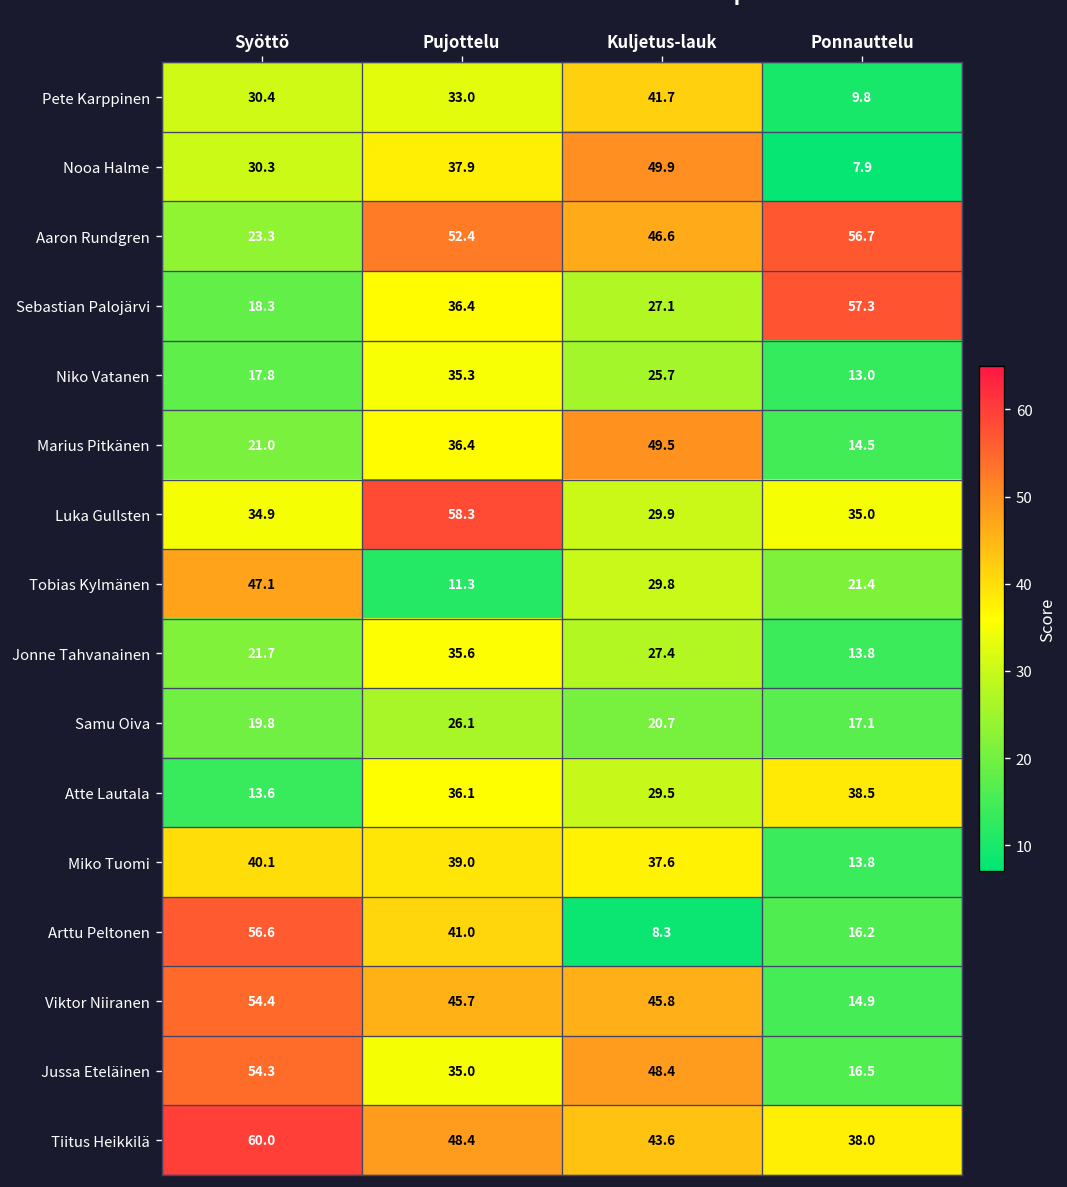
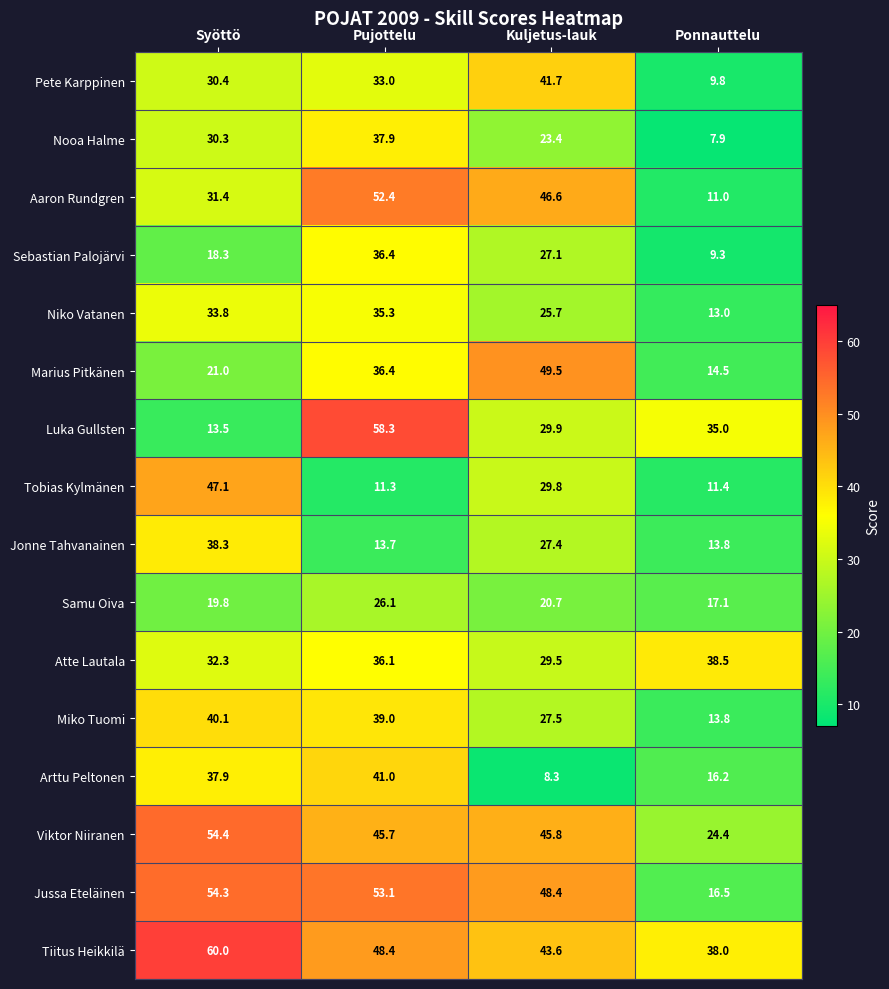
  {
    "Pete Karppinen": {
      "Syöttö": 30.4,
      "Pujottelu": 33.0,
      "Kuljetus-lauk": 41.7,
      "Ponnauttelu": 9.8
    },
    "Nooa Halme": {
      "Syöttö": 30.3,
      "Pujottelu": 37.9,
-     "Kuljetus-lauk": 49.9,
+     "Kuljetus-lauk": 23.4,
      "Ponnauttelu": 7.9
    },
    "Aaron Rundgren": {
-     "Syöttö": 23.3,
+     "Syöttö": 31.4,
      "Pujottelu": 52.4,
      "Kuljetus-lauk": 46.6,
-     "Ponnauttelu": 56.7
+     "Ponnauttelu": 11.0
    },
    "Sebastian Palojärvi": {
      "Syöttö": 18.3,
      "Pujottelu": 36.4,
      "Kuljetus-lauk": 27.1,
-     "Ponnauttelu": 57.3
+     "Ponnauttelu": 9.3
    },
    "Niko Vatanen": {
-     "Syöttö": 17.8,
+     "Syöttö": 33.8,
      "Pujottelu": 35.3,
      "Kuljetus-lauk": 25.7,
      "Ponnauttelu": 13.0
    },
    "Marius Pitkänen": {
      "Syöttö": 21.0,
      "Pujottelu": 36.4,
      "Kuljetus-lauk": 49.5,
      "Ponnauttelu": 14.5
    },
    "Luka Gullsten": {
-     "Syöttö": 34.9,
+     "Syöttö": 13.5,
      "Pujottelu": 58.3,
      "Kuljetus-lauk": 29.9,
      "Ponnauttelu": 35.0
    },
    "Tobias Kylmänen": {
      "Syöttö": 47.1,
      "Pujottelu": 11.3,
      "Kuljetus-lauk": 29.8,
-     "Ponnauttelu": 21.4
+     "Ponnauttelu": 11.4
    },
    "Jonne Tahvanainen": {
-     "Syöttö": 21.7,
-     "Pujottelu": 35.6,
+     "Syöttö": 38.3,
+     "Pujottelu": 13.7,
      "Kuljetus-lauk": 27.4,
      "Ponnauttelu": 13.8
    },
    "Samu Oiva": {
      "Syöttö": 19.8,
      "Pujottelu": 26.1,
      "Kuljetus-lauk": 20.7,
      "Ponnauttelu": 17.1
    },
    "Atte Lautala": {
-     "Syöttö": 13.6,
+     "Syöttö": 32.3,
      "Pujottelu": 36.1,
      "Kuljetus-lauk": 29.5,
      "Ponnauttelu": 38.5
    },
    "Miko Tuomi": {
      "Syöttö": 40.1,
      "Pujottelu": 39.0,
-     "Kuljetus-lauk": 37.6,
+     "Kuljetus-lauk": 27.5,
      "Ponnauttelu": 13.8
    },
    "Arttu Peltonen": {
-     "Syöttö": 56.6,
+     "Syöttö": 37.9,
      "Pujottelu": 41.0,
      "Kuljetus-lauk": 8.3,
      "Ponnauttelu": 16.2
    },
    "Viktor Niiranen": {
      "Syöttö": 54.4,
      "Pujottelu": 45.7,
      "Kuljetus-lauk": 45.8,
-     "Ponnauttelu": 14.9
+     "Ponnauttelu": 24.4
    },
    "Jussa Eteläinen": {
      "Syöttö": 54.3,
-     "Pujottelu": 35.0,
+     "Pujottelu": 53.1,
      "Kuljetus-lauk": 48.4,
      "Ponnauttelu": 16.5
    },
    "Tiitus Heikkilä": {
      "Syöttö": 60.0,
      "Pujottelu": 48.4,
      "Kuljetus-lauk": 43.6,
      "Ponnauttelu": 38.0
    }
  }
